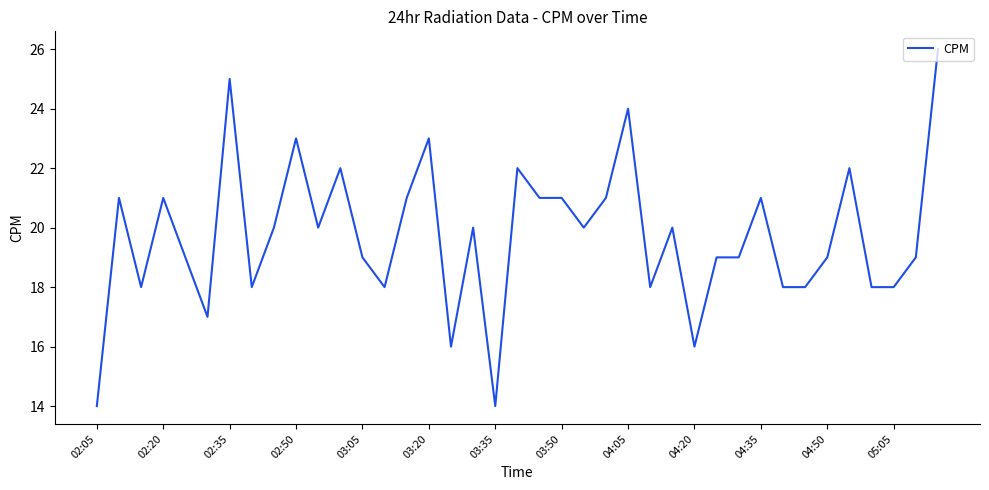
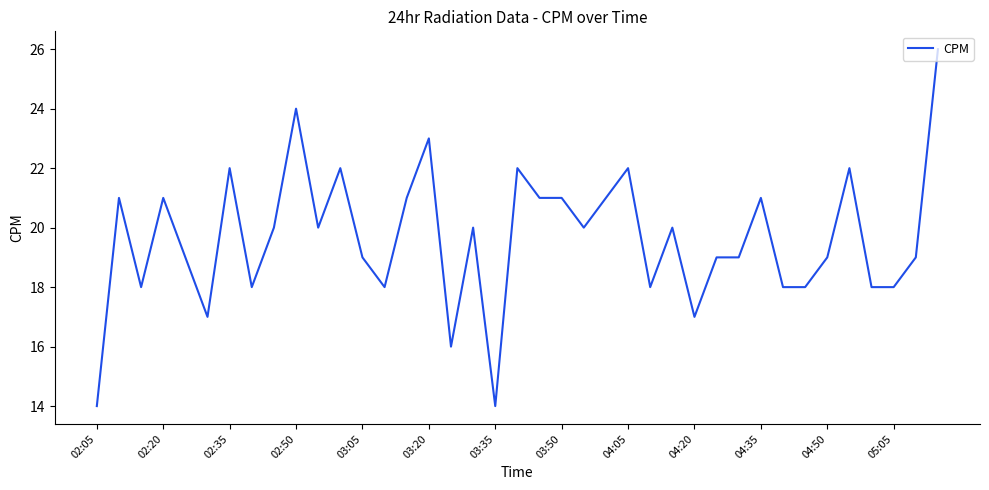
  {
    "02:05": 14,
    "02:20": 21,
-   "02:35": 25,
-   "02:50": 23,
+   "02:35": 22,
+   "02:50": 24,
    "03:05": 19,
    "03:20": 23,
    "03:35": 14,
    "03:50": 21,
-   "04:05": 24,
-   "04:20": 16,
+   "04:05": 22,
+   "04:20": 17,
    "04:35": 21,
    "04:50": 19,
    "05:05": 18
  }
